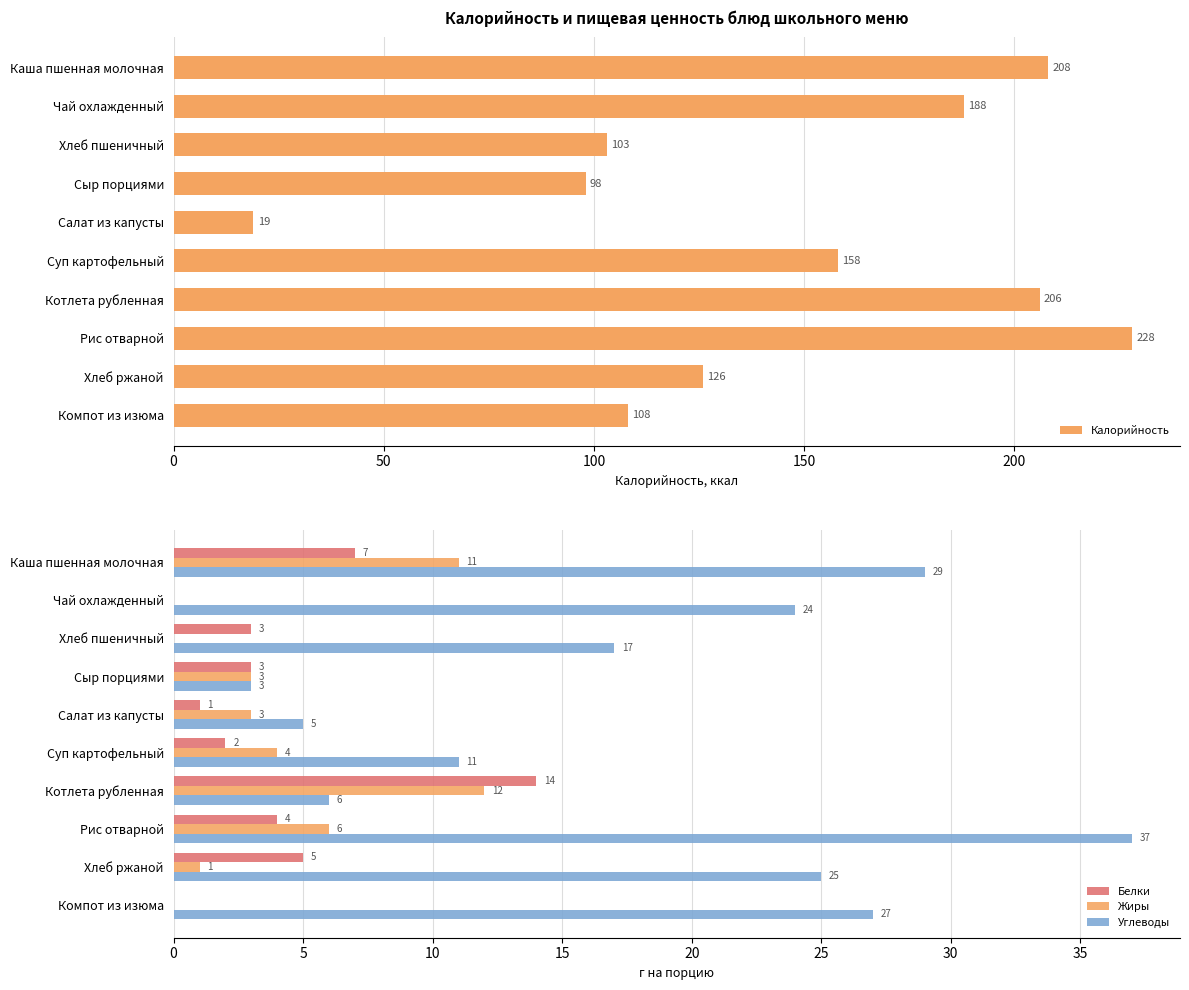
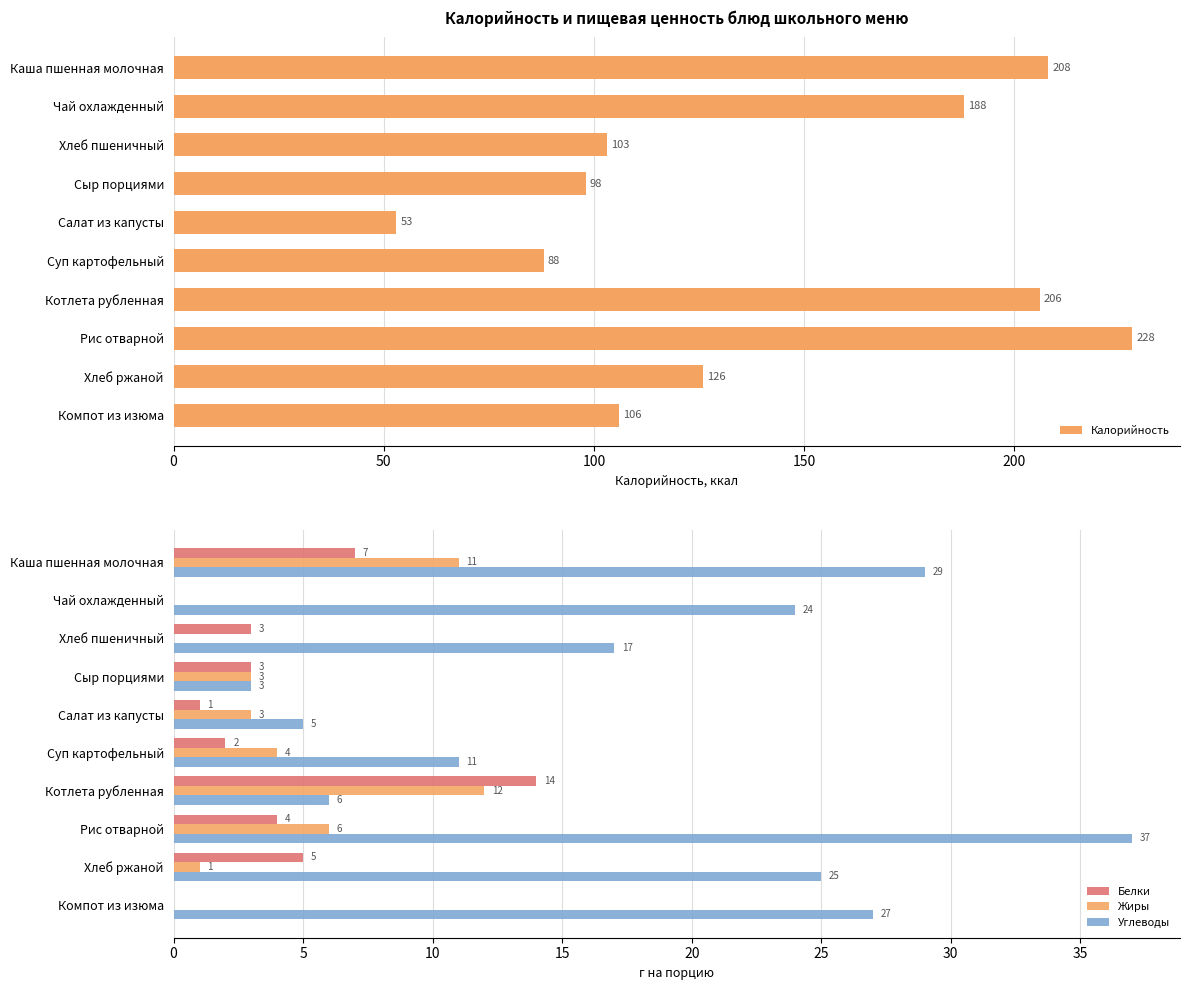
  {
    "Калорийность и пищевая ценность блюд школьного меню": {
      "Каша пшенная молочная": 208,
      "Чай охлажденный": 188,
      "Хлеб пшеничный": 103,
      "Сыр порциями": 98,
-     "Салат из капусты": 19,
-     "Суп картофельный": 158,
+     "Салат из капусты": 53,
+     "Суп картофельный": 88,
      "Котлета рубленная": 206,
      "Рис отварной": 228,
      "Хлеб ржаной": 126,
-     "Компот из изюма": 108
+     "Компот из изюма": 106
    }
  }
